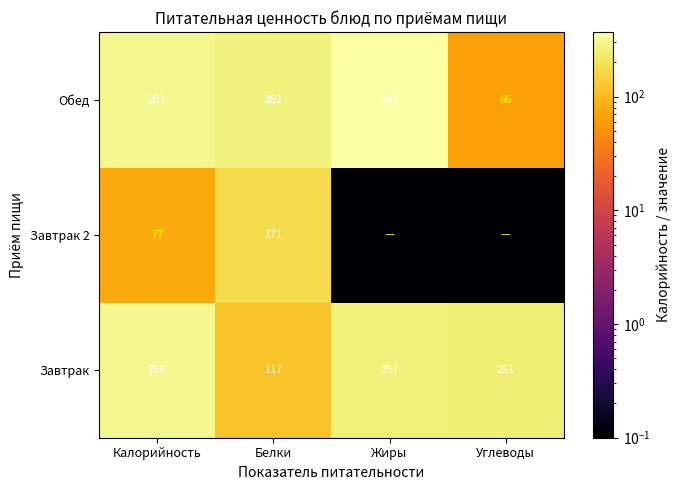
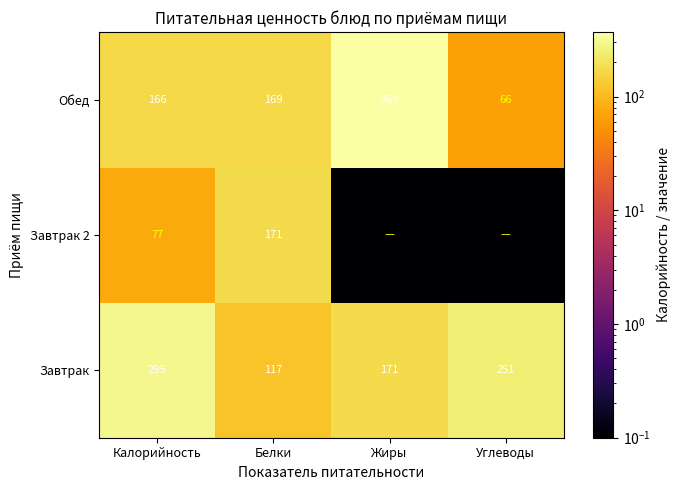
  {
    "Обед": {
-     "Калорийность": 297,
-     "Белки": 262,
+     "Калорийность": 166,
+     "Белки": 169,
      "Жиры": 369,
      "Углеводы": 66
    },
    "Завтрак 2": {
      "Калорийность": 77,
      "Белки": 171
    },
    "Завтрак": {
      "Калорийность": 295,
      "Белки": 117,
-     "Жиры": 257,
+     "Жиры": 171,
      "Углеводы": 251
    }
  }
